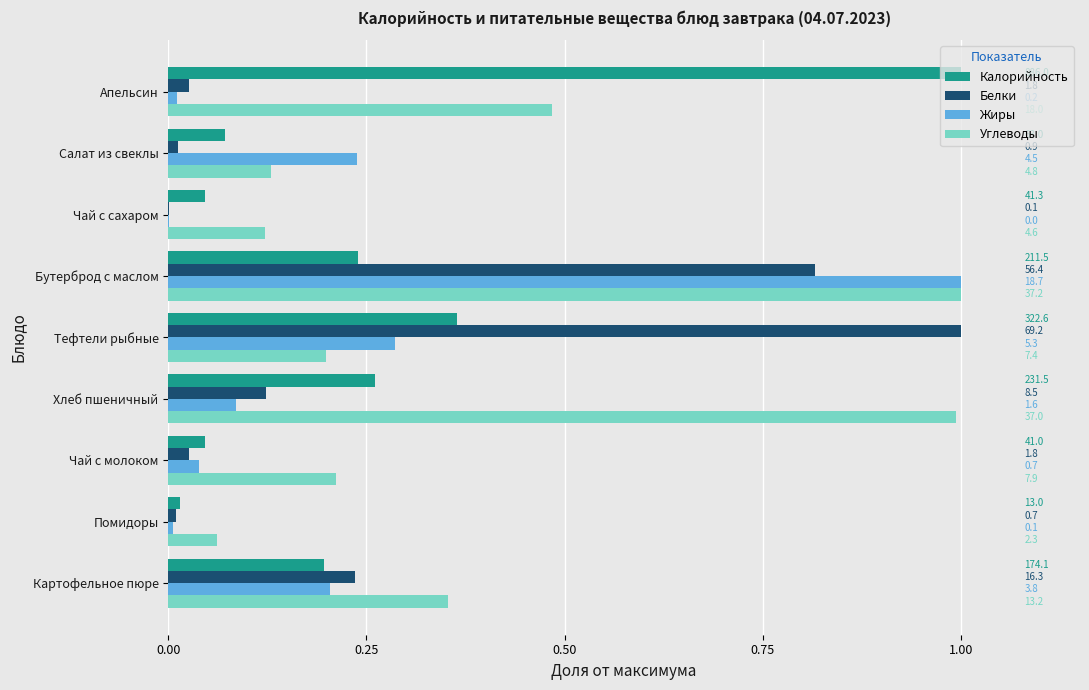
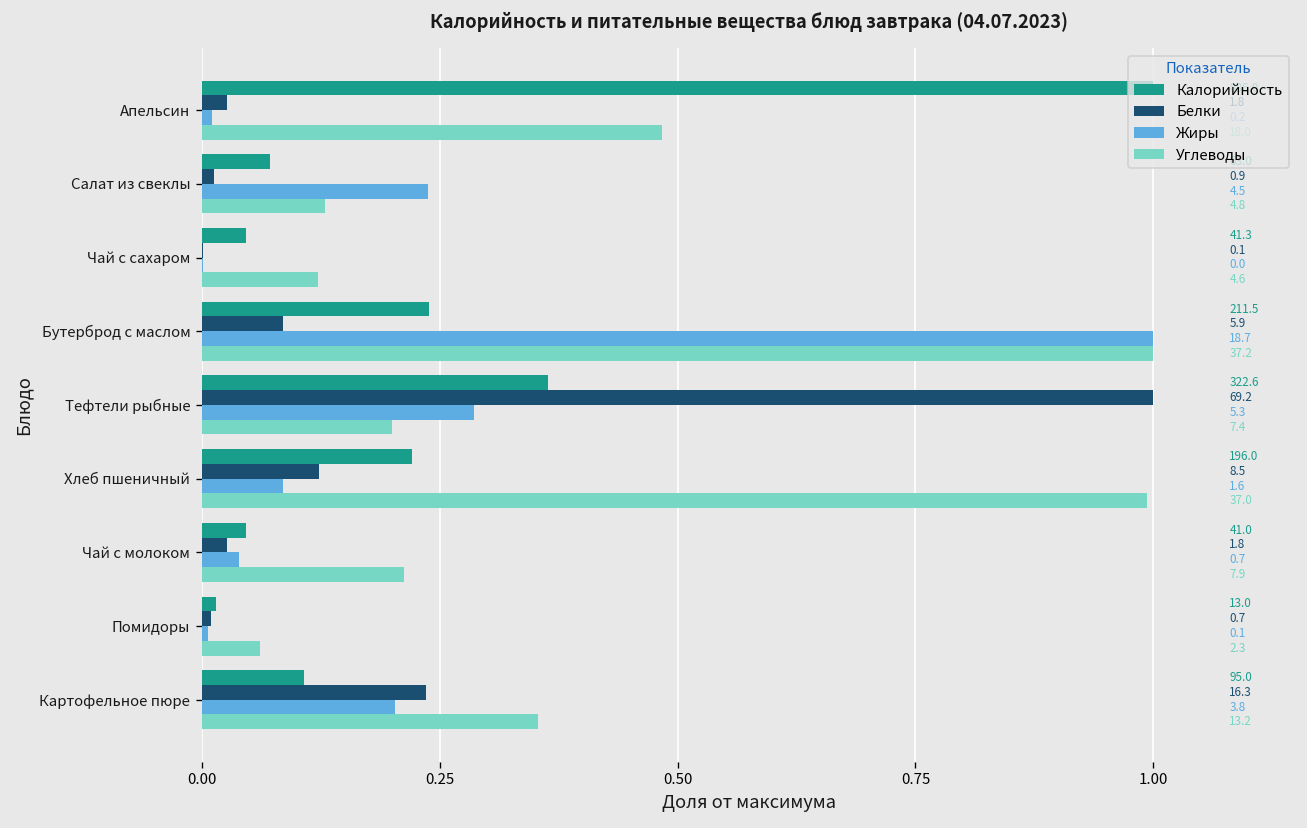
  {
    "Калорийность": {
-     "Хлеб пшеничный": 231.5,
-     "Картофельное пюре": 174.1
+     "Хлеб пшеничный": 196.0,
+     "Картофельное пюре": 95.0
    },
    "Белки": {
-     "Бутерброд с маслом": 56.4
+     "Бутерброд с маслом": 5.9
    }
  }
